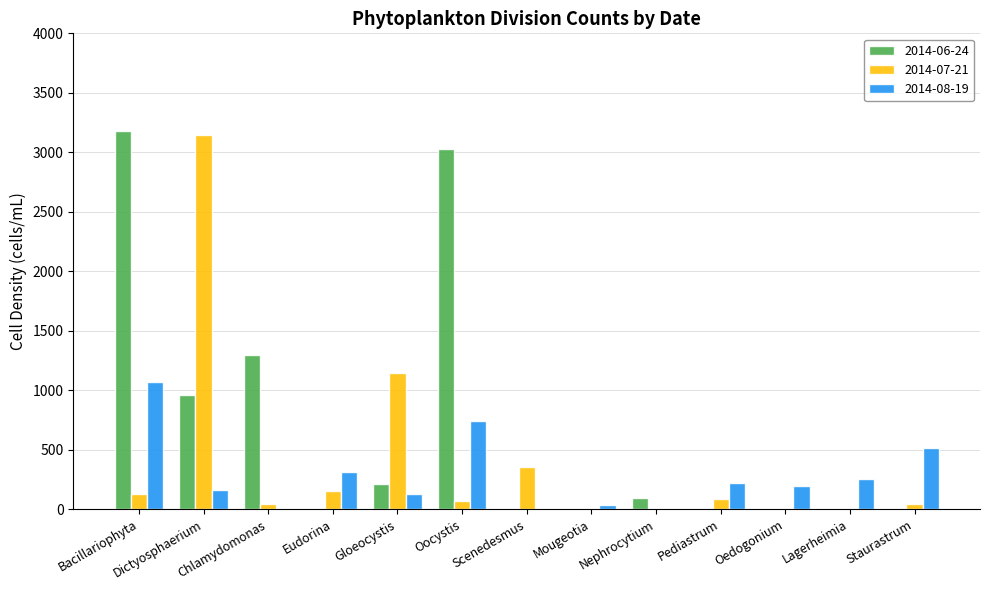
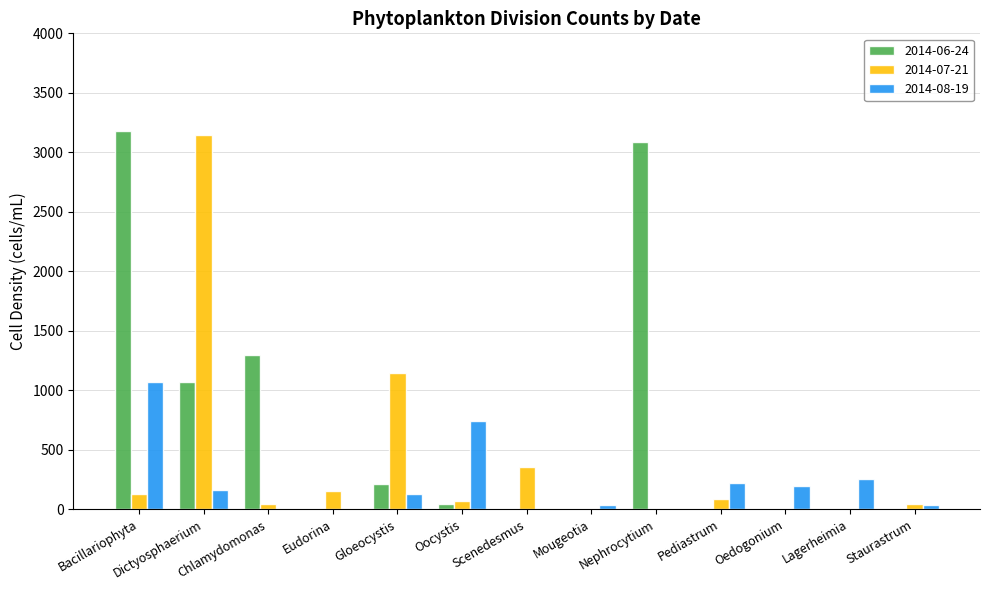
  {
    "2014-06-24": {
      "Bacillariophyta": 3180,
-     "Dictyosphaerium": 960,
+     "Dictyosphaerium": 1070,
      "Chlamydomonas": 1290,
      "Eudorina": 0,
      "Gloeocystis": 210,
-     "Oocystis": 3020,
+     "Oocystis": 50,
      "Scenedesmus": 0,
      "Mougeotia": 0,
-     "Nephrocytium": 90,
+     "Nephrocytium": 3090,
      "Pediastrum": 0,
      "Oedogonium": 0,
      "Lagerheimia": 0,
      "Staurastrum": 0
    },
    "2014-07-21": {
      "Bacillariophyta": 120,
      "Dictyosphaerium": 3150,
      "Chlamydomonas": 40,
      "Eudorina": 150,
      "Gloeocystis": 1140,
      "Oocystis": 70,
      "Scenedesmus": 350,
      "Mougeotia": 0,
      "Nephrocytium": 0,
      "Pediastrum": 90,
      "Oedogonium": 0,
      "Lagerheimia": 0,
      "Staurastrum": 40
    },
    "2014-08-19": {
      "Bacillariophyta": 1070,
      "Dictyosphaerium": 160,
      "Chlamydomonas": 0,
-     "Eudorina": 310,
+     "Eudorina": 0,
      "Gloeocystis": 130,
      "Oocystis": 740,
      "Scenedesmus": 0,
      "Mougeotia": 30,
      "Nephrocytium": 0,
      "Pediastrum": 220,
      "Oedogonium": 190,
      "Lagerheimia": 260,
-     "Staurastrum": 510
+     "Staurastrum": 30
    }
  }
